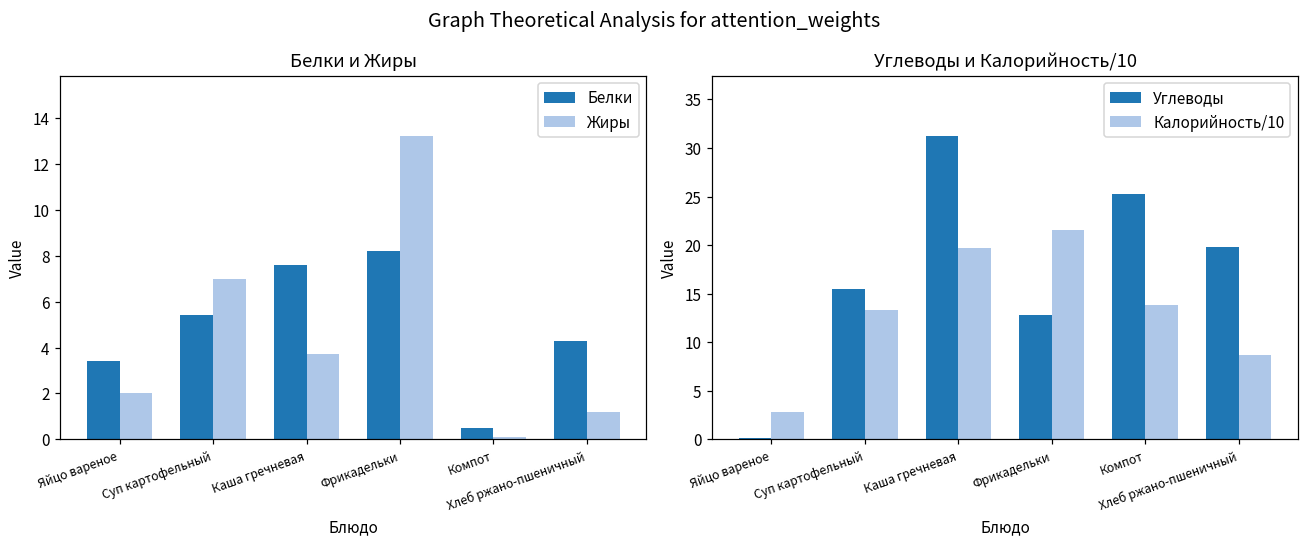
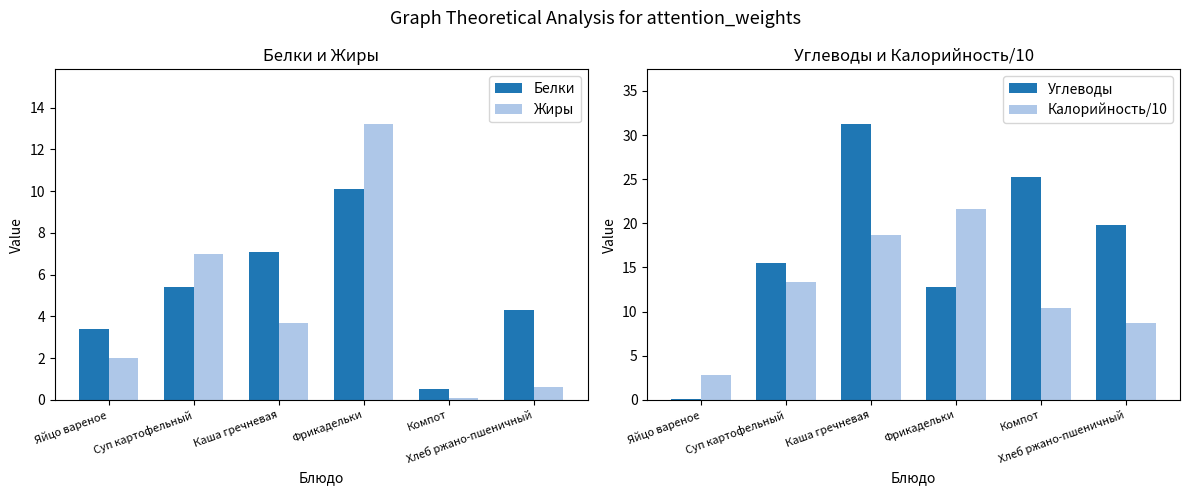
  {
    "Белки и Жиры": {
      "Белки": {
        "Яйцо вареное": 3.4,
        "Суп картофельный": 5.4,
-       "Каша гречневая": 7.6,
-       "Фрикадельки": 8.2,
+       "Каша гречневая": 7.1,
+       "Фрикадельки": 10.1,
        "Компот": 0.5,
        "Хлеб ржано-пшеничный": 4.3
      },
      "Жиры": {
        "Яйцо вареное": 2.0,
        "Суп картофельный": 7.0,
        "Каша гречневая": 3.7,
        "Фрикадельки": 13.2,
-       "Хлеб ржано-пшеничный": 1.2
+       "Хлеб ржано-пшеничный": 0.6
      }
    },
    "Углеводы и Калорийность/10": {
      "Углеводы": {
        "Суп картофельный": 16,
        "Каша гречневая": 31,
        "Фрикадельки": 13,
        "Компот": 25,
        "Хлеб ржано-пшеничный": 20
      },
      "Калорийность/10": {
        "Яйцо вареное": 3,
        "Суп картофельный": 13,
-       "Каша гречневая": 20,
+       "Каша гречневая": 19,
        "Фрикадельки": 22,
-       "Компот": 14,
+       "Компот": 10,
        "Хлеб ржано-пшеничный": 9
      }
    }
  }
